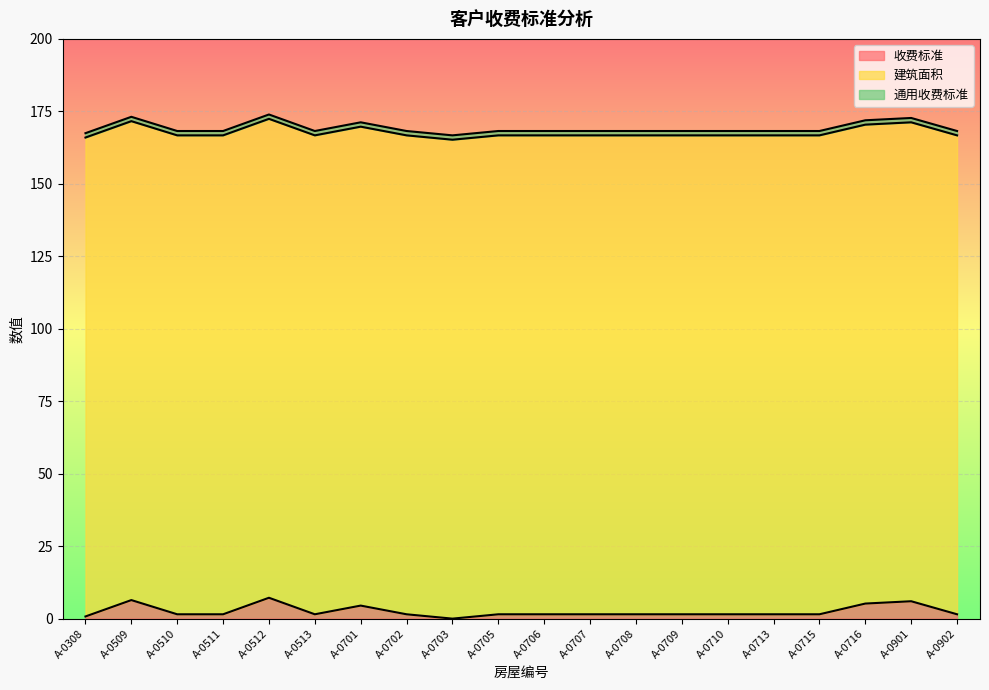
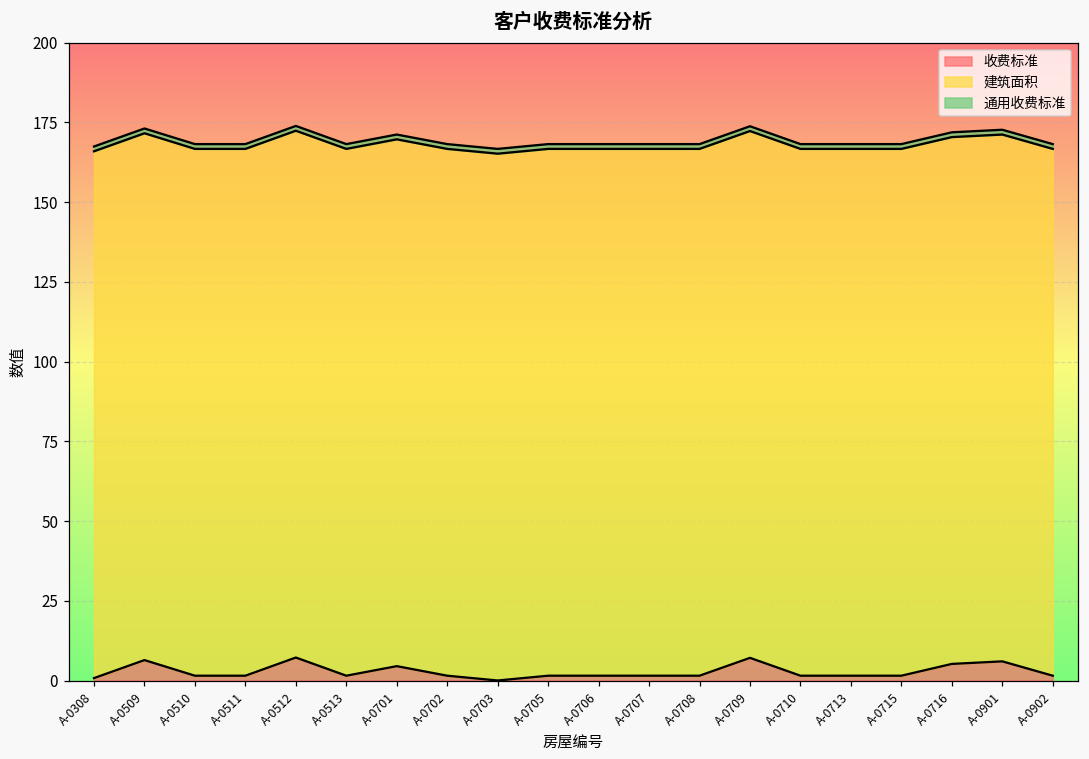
  {
    "收费标准": {
      "A-0308": 1,
      "A-0509": 6,
      "A-0510": 2,
      "A-0511": 2,
      "A-0512": 7,
      "A-0513": 2,
      "A-0701": 5,
      "A-0702": 2,
      "A-0703": 0,
      "A-0705": 2,
      "A-0706": 2,
      "A-0707": 2,
      "A-0708": 2,
-     "A-0709": 2,
+     "A-0709": 7,
      "A-0710": 2,
      "A-0713": 2,
      "A-0715": 2,
      "A-0716": 5,
      "A-0901": 6,
      "A-0902": 2
    },
    "建筑面积": {
      "A-0308": 165,
      "A-0509": 165,
      "A-0510": 165,
      "A-0511": 165,
      "A-0512": 165,
      "A-0513": 165,
      "A-0701": 165,
      "A-0702": 165,
      "A-0703": 165,
      "A-0705": 165,
      "A-0706": 165,
      "A-0707": 165,
      "A-0708": 165,
      "A-0709": 165,
      "A-0710": 165,
      "A-0713": 165,
      "A-0715": 165,
      "A-0716": 165,
      "A-0901": 165,
      "A-0902": 165
    },
    "通用收费标准": {
      "A-0308": 2,
      "A-0509": 2,
      "A-0510": 2,
      "A-0511": 2,
      "A-0512": 2,
      "A-0513": 2,
      "A-0701": 2,
      "A-0702": 2,
      "A-0703": 2,
      "A-0705": 2,
      "A-0706": 2,
      "A-0707": 2,
      "A-0708": 2,
      "A-0709": 2,
      "A-0710": 2,
      "A-0713": 2,
      "A-0715": 2,
      "A-0716": 2,
      "A-0901": 2,
      "A-0902": 2
    }
  }
